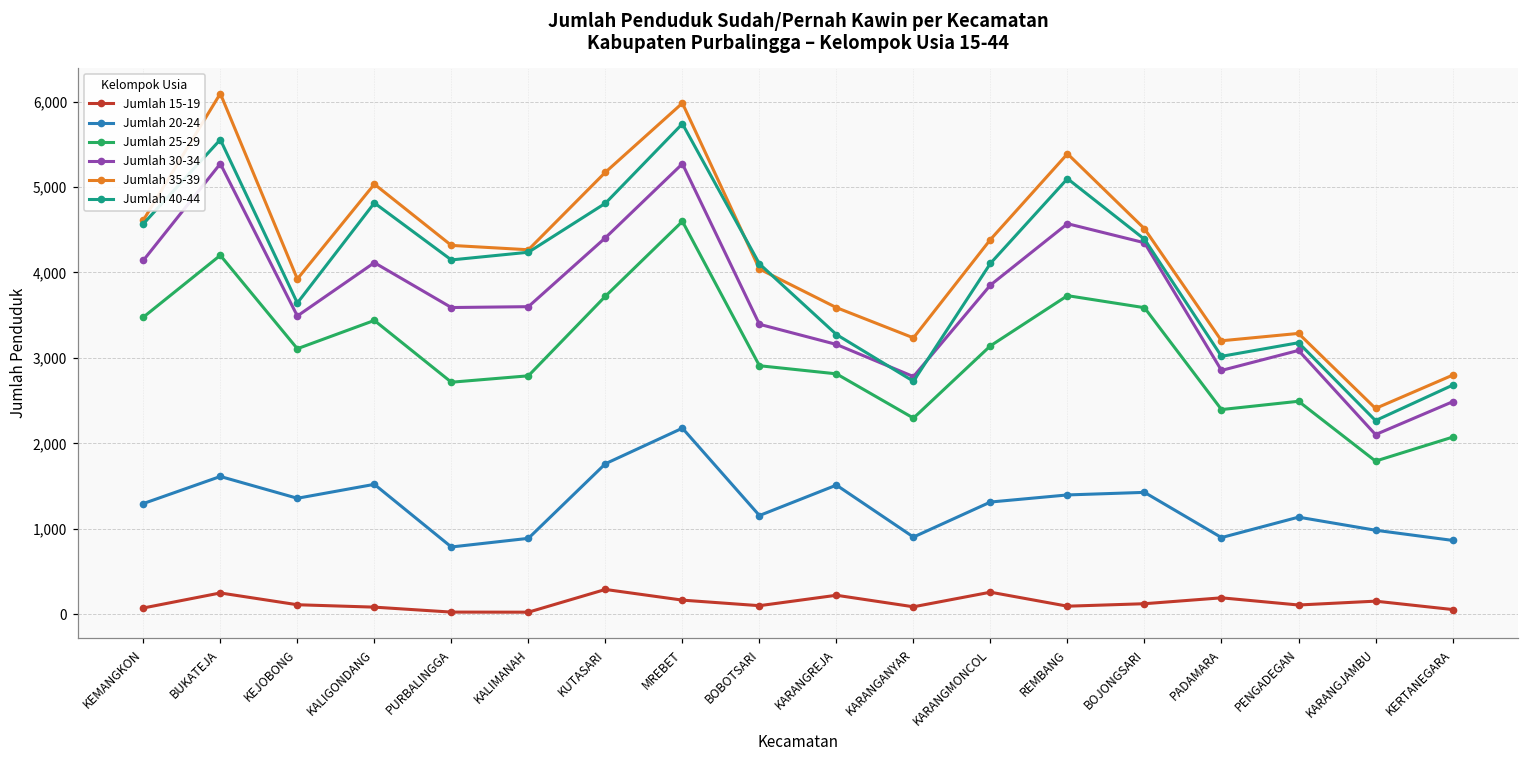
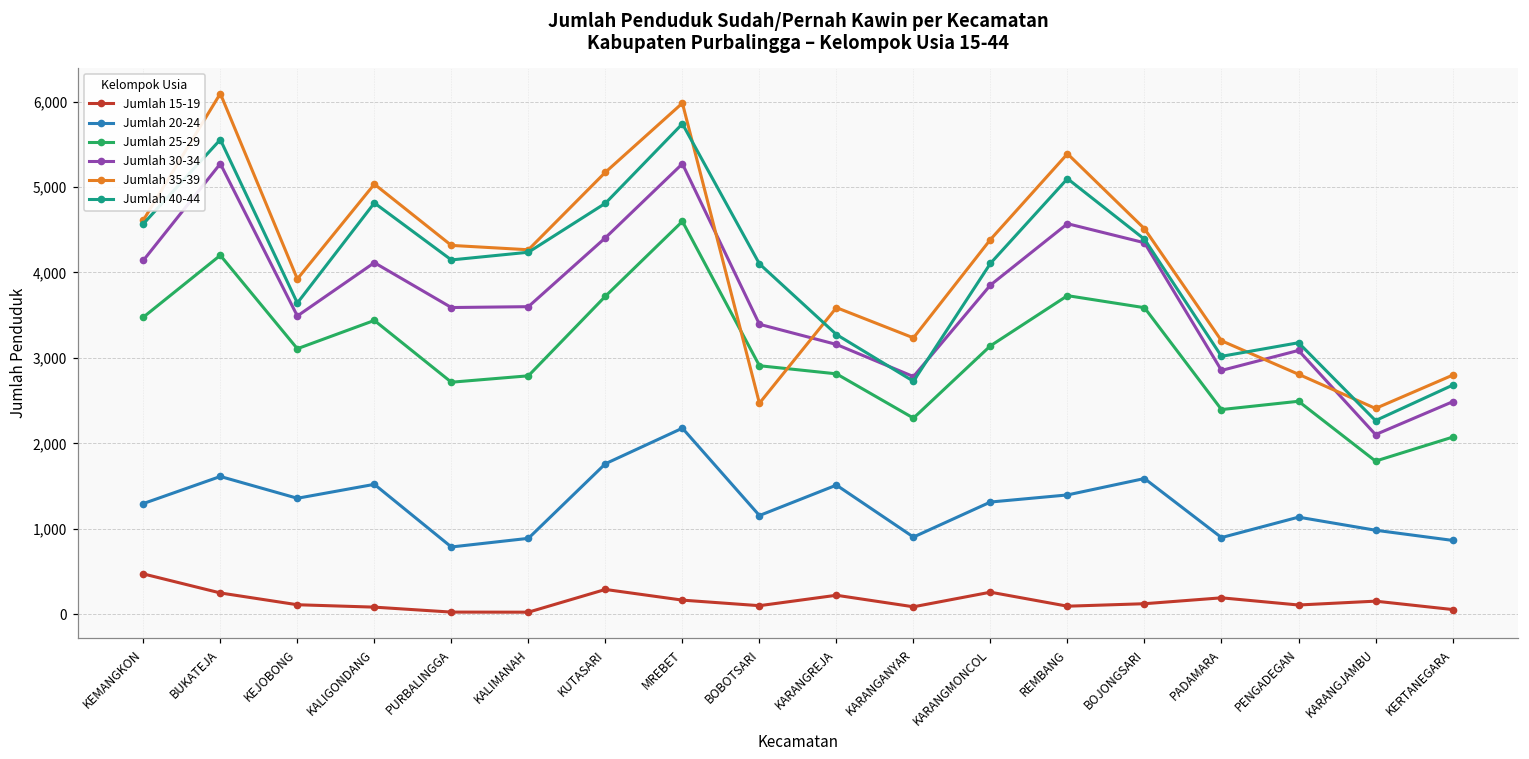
  {
    "Jumlah 15-19": {
-     "KEMANGKON": "100",
+     "KEMANGKON": "500",
      "BUKATEJA": "300",
      "KEJOBONG": "100",
      "KALIGONDANG": "100",
      "PURBALINGGA": "0",
      "KALIMANAH": "0",
      "KUTASARI": "300",
      "MREBET": "200",
      "BOBOTSARI": "100",
      "KARANGREJA": "200",
      "KARANGANYAR": "100",
      "KARANGMONCOL": "300",
      "REMBANG": "100",
      "BOJONGSARI": "100",
      "PADAMARA": "200",
      "PENGADEGAN": "100",
      "KARANGJAMBU": "200",
      "KERTANEGARA": "100"
    },
    "Jumlah 20-24": {
      "KEMANGKON": "1,300",
      "BUKATEJA": "1,600",
      "KEJOBONG": "1,400",
      "KALIGONDANG": "1,500",
      "PURBALINGGA": "800",
      "KALIMANAH": "900",
      "KUTASARI": "1,800",
      "MREBET": "2,200",
      "BOBOTSARI": "1,200",
      "KARANGREJA": "1,500",
      "KARANGANYAR": "900",
      "KARANGMONCOL": "1,300",
      "REMBANG": "1,400",
-     "BOJONGSARI": "1,400",
+     "BOJONGSARI": "1,600",
      "PADAMARA": "900",
      "PENGADEGAN": "1,100",
      "KARANGJAMBU": "1,000",
      "KERTANEGARA": "900"
    },
    "Jumlah 30-34": {
      "KEMANGKON": "4,100",
      "BUKATEJA": "5,300",
      "KEJOBONG": "3,500",
      "KALIGONDANG": "4,100",
      "PURBALINGGA": "3,600",
      "KALIMANAH": "3,600",
      "KUTASARI": "4,400",
      "MREBET": "5,300",
      "BOBOTSARI": "3,400",
      "KARANGREJA": "3,200",
      "KARANGANYAR": "2,800",
      "KARANGMONCOL": "3,900",
      "REMBANG": "4,600",
      "BOJONGSARI": "4,300",
      "PADAMARA": "2,900",
      "PENGADEGAN": "3,100",
      "KARANGJAMBU": "2,100",
      "KERTANEGARA": "2,500"
    },
    "Jumlah 35-39": {
      "KEMANGKON": "4,600",
      "BUKATEJA": "6,100",
      "KEJOBONG": "3,900",
      "KALIGONDANG": "5,000",
      "PURBALINGGA": "4,300",
      "KUTASARI": "5,200",
      "MREBET": "6,000",
-     "BOBOTSARI": "4,000",
+     "BOBOTSARI": "2,500",
      "KARANGREJA": "3,600",
      "KARANGANYAR": "3,200",
      "KARANGMONCOL": "4,400",
      "REMBANG": "5,400",
      "BOJONGSARI": "4,500",
      "PADAMARA": "3,200",
-     "PENGADEGAN": "3,300",
+     "PENGADEGAN": "2,800",
      "KARANGJAMBU": "2,400",
      "KERTANEGARA": "2,800"
    }
  }
